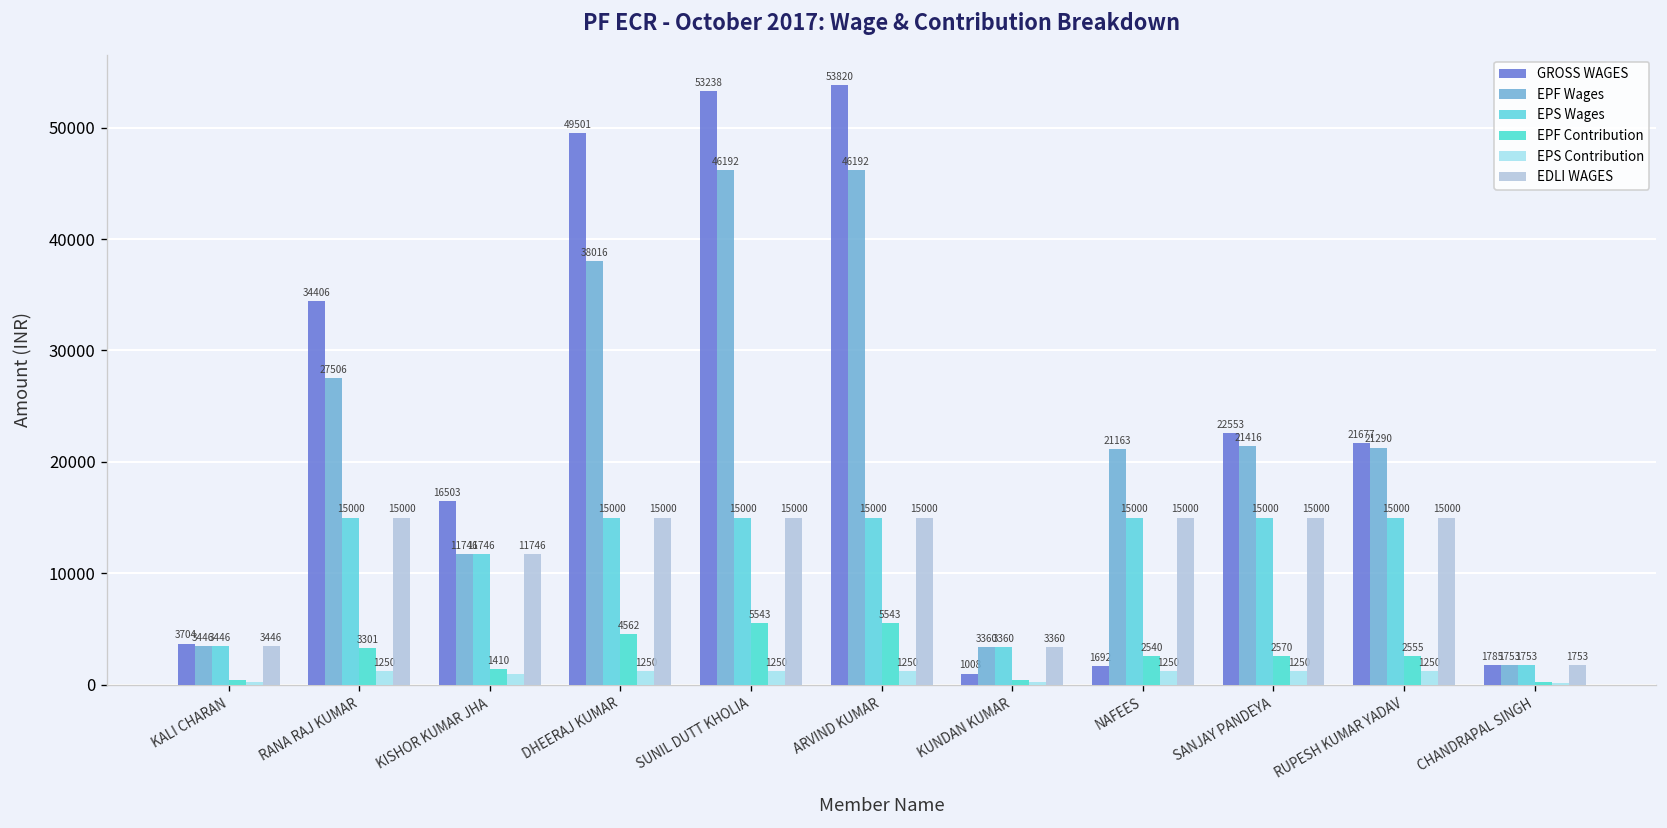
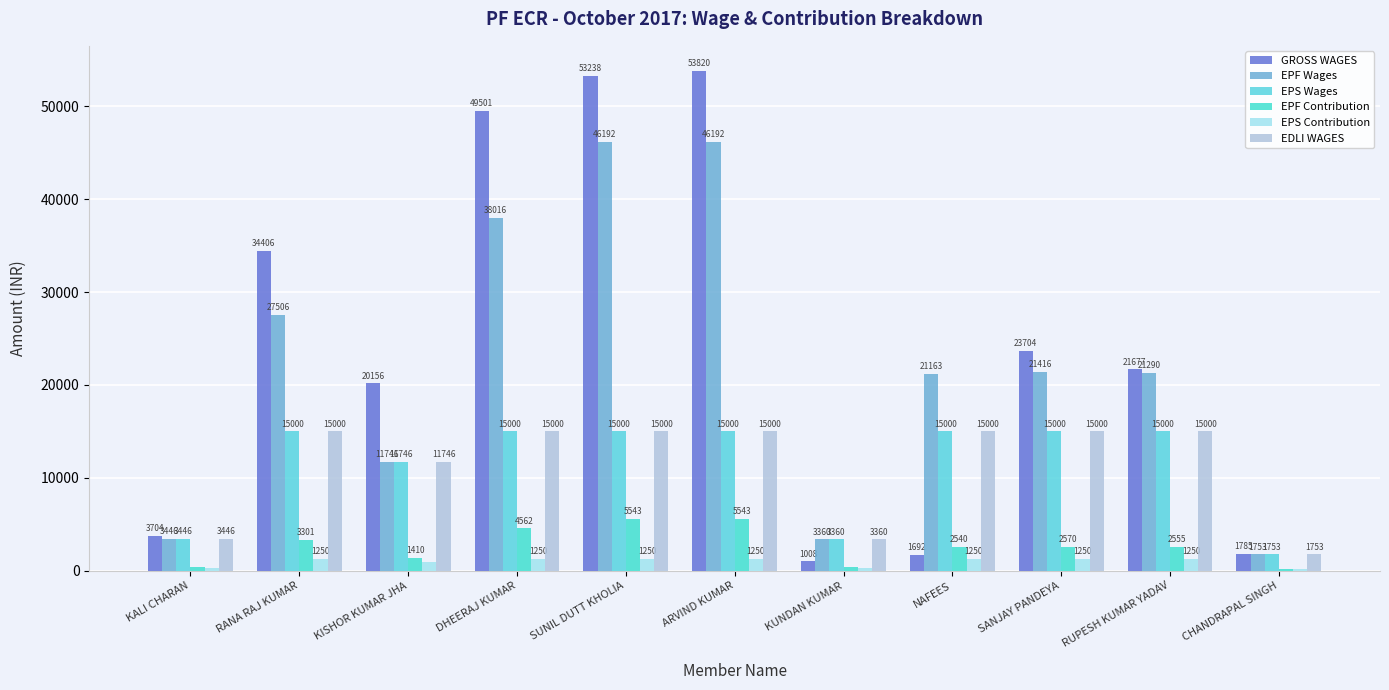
  {
    "GROSS WAGES": {
      "RANA RAJ KUMAR": 34406,
-     "KISHOR KUMAR JHA": 16503,
+     "KISHOR KUMAR JHA": 20156,
      "DHEERAJ KUMAR": 49501,
      "SUNIL DUTT KHOLIA": 53238,
      "ARVIND KUMAR": 53820,
      "KUNDAN KUMAR": 1008,
      "NAFEES": 1692,
-     "SANJAY PANDEYA": 22553
+     "SANJAY PANDEYA": 23704
    }
  }
